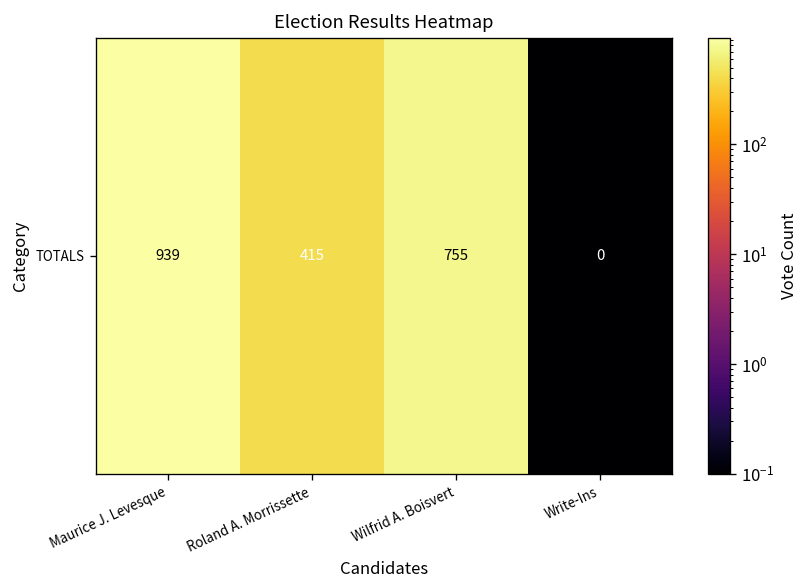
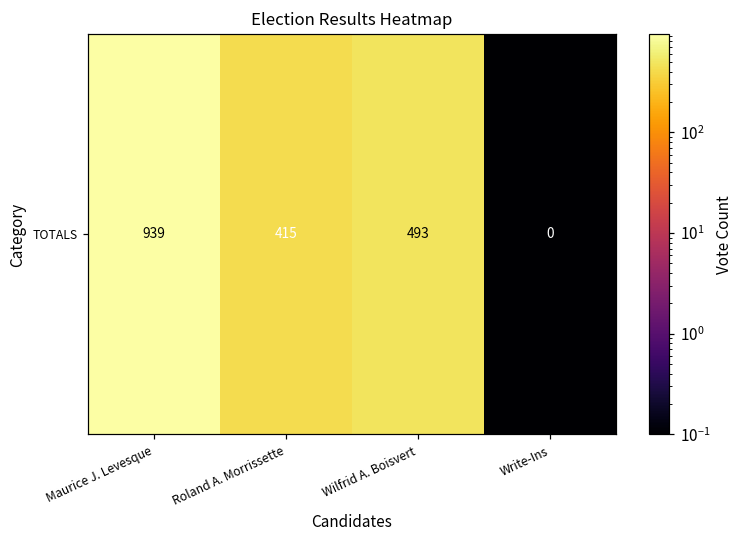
  {
    "TOTALS": {
      "Maurice J. Levesque": 939,
      "Roland A. Morrissette": 415,
-     "Wilfrid A. Boisvert": 755,
+     "Wilfrid A. Boisvert": 493,
      "Write-Ins": 0
    }
  }
